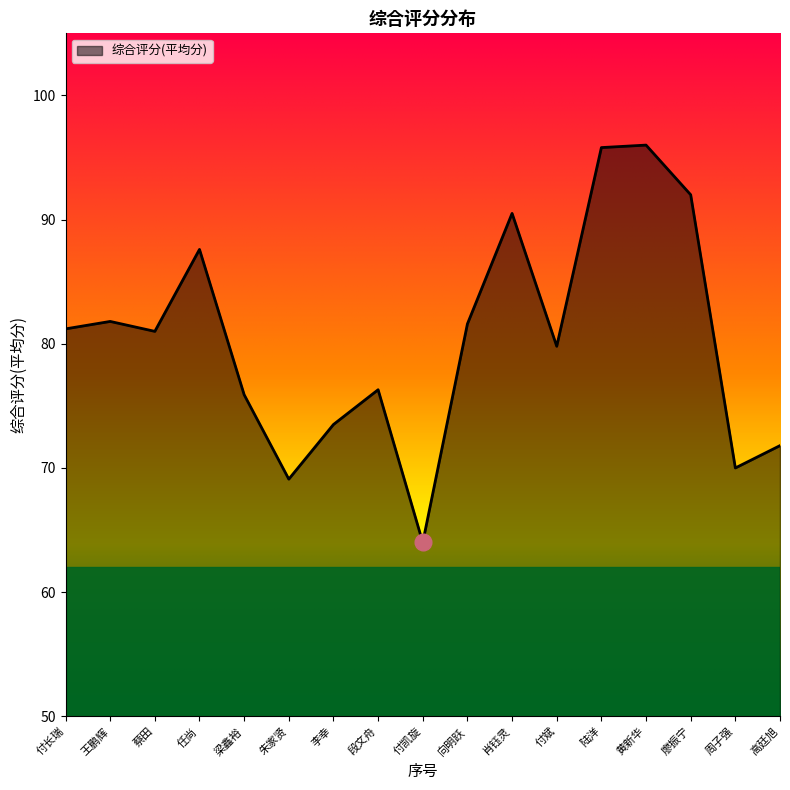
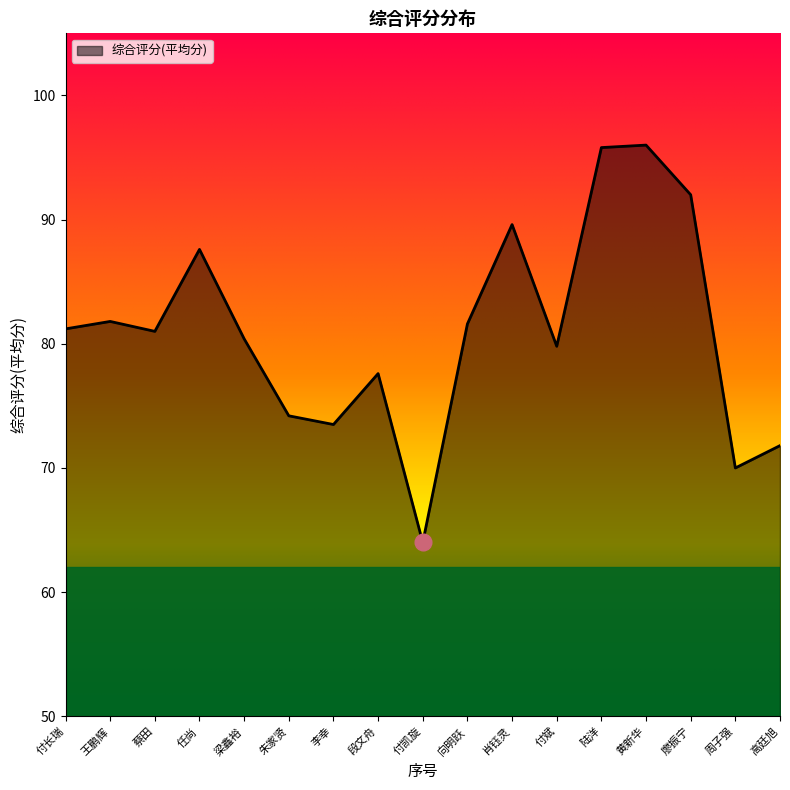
  {
    "综合评分(平均分)": {
      "付长瑞": 81.2,
      "王鹏辉": 81.8,
      "蔡田": 81.0,
      "任尚": 87.6,
-     "梁鑫裕": 75.9,
-     "朱家贤": 69.1,
+     "梁鑫裕": 80.4,
+     "朱家贤": 74.2,
      "李幸": 73.5,
-     "段文舟": 76.3,
+     "段文舟": 77.6,
      "向明跃": 81.6,
-     "肖钰灵": 90.5,
+     "肖钰灵": 89.6,
      "付斌": 79.8,
      "陆洋": 95.8,
      "黄新华": 96.0,
      "廖振宁": 92.0,
      "周子强": 70.0,
      "高廷旭": 71.8
    }
  }
